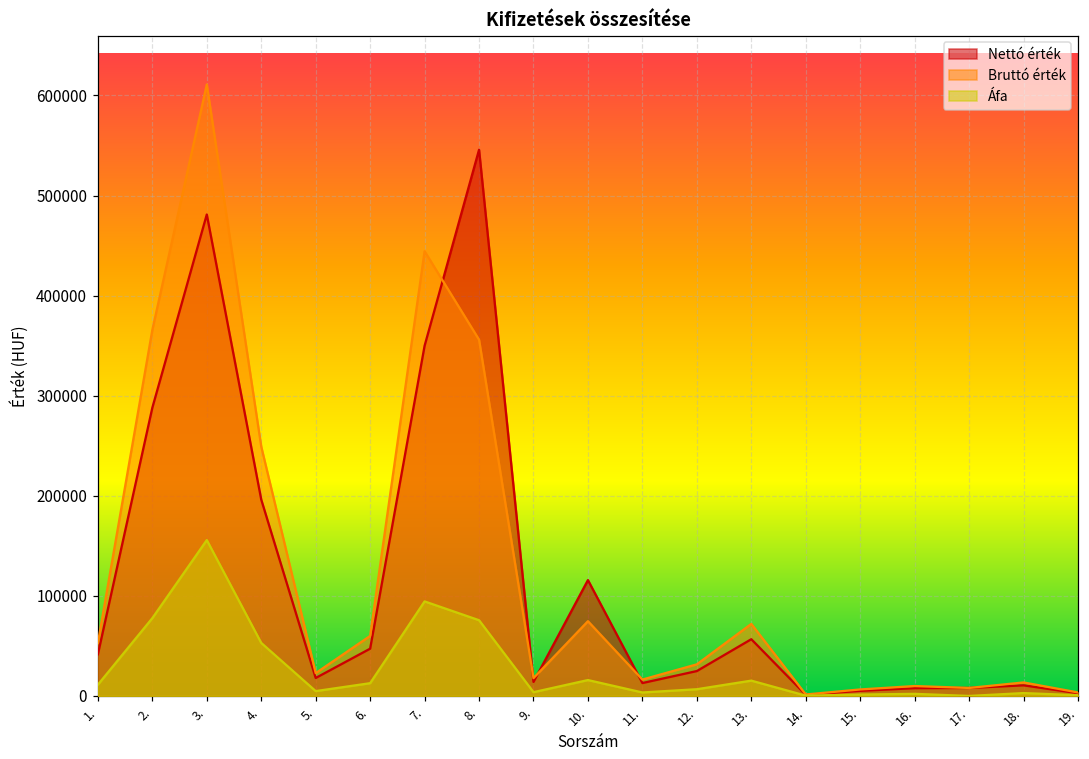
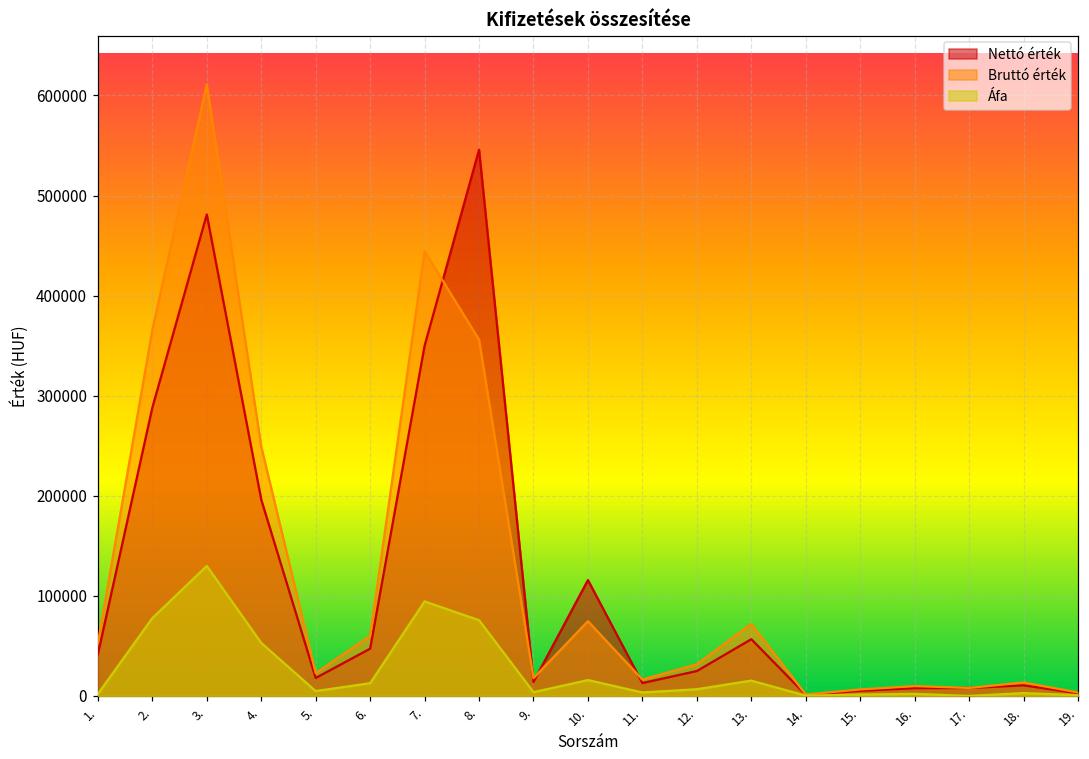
  {
    "Nettó érték": {
      "1.": 40000,
      "2.": 290000,
      "3.": 480000,
      "4.": 200000,
      "5.": 20000,
      "6.": 50000,
      "7.": 350000,
      "8.": 550000,
      "9.": 10000,
      "10.": 120000,
      "11.": 10000,
      "12.": 20000,
      "13.": 60000,
      "18.": 10000
    },
    "Bruttó érték": {
      "1.": 50000,
      "2.": 370000,
      "3.": 610000,
      "4.": 250000,
      "5.": 20000,
      "6.": 60000,
      "7.": 440000,
      "8.": 360000,
      "9.": 20000,
      "10.": 70000,
      "11.": 20000,
      "12.": 30000,
      "13.": 70000,
      "18.": 10000
    },
    "Áfa": {
-     "1.": 10000,
+     "1.": 0,
      "2.": 80000,
-     "3.": 160000,
+     "3.": 130000,
      "4.": 50000,
      "5.": 0,
      "6.": 10000,
      "7.": 90000,
      "8.": 80000,
      "9.": 0,
      "10.": 20000,
      "11.": 0,
      "12.": 10000,
      "13.": 20000,
      "15.": 0,
      "16.": 0,
      "17.": 0,
      "18.": 0
    }
  }
